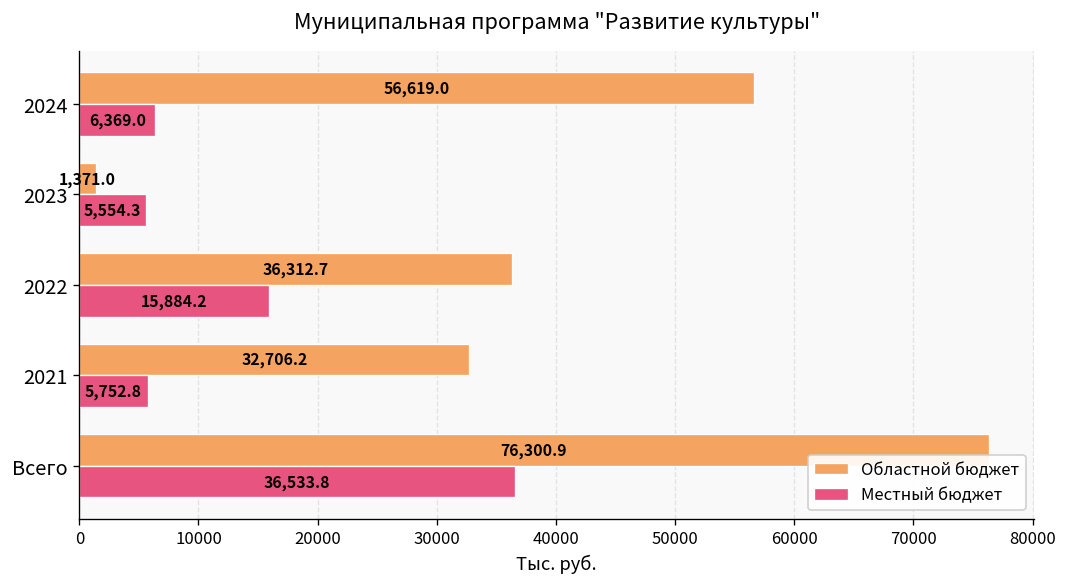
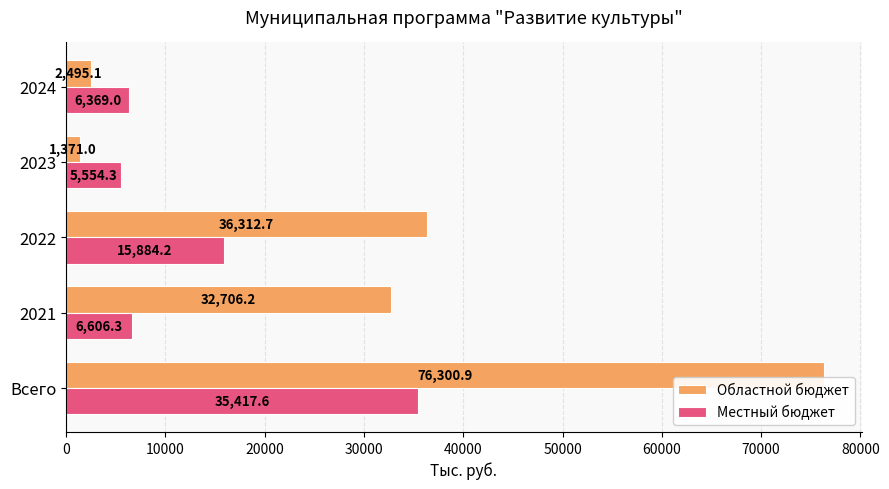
  {
    "Областной бюджет": {
-     "2024": "56,619.0",
+     "2024": "2,495.1",
      "2023": "1,371.0",
      "2022": "36,312.7",
      "2021": "32,706.2",
      "Всего": "76,300.9"
    },
    "Местный бюджет": {
      "2024": "6,369.0",
      "2023": "5,554.3",
      "2022": "15,884.2",
-     "2021": "5,752.8",
-     "Всего": "36,533.8"
+     "2021": "6,606.3",
+     "Всего": "35,417.6"
    }
  }
